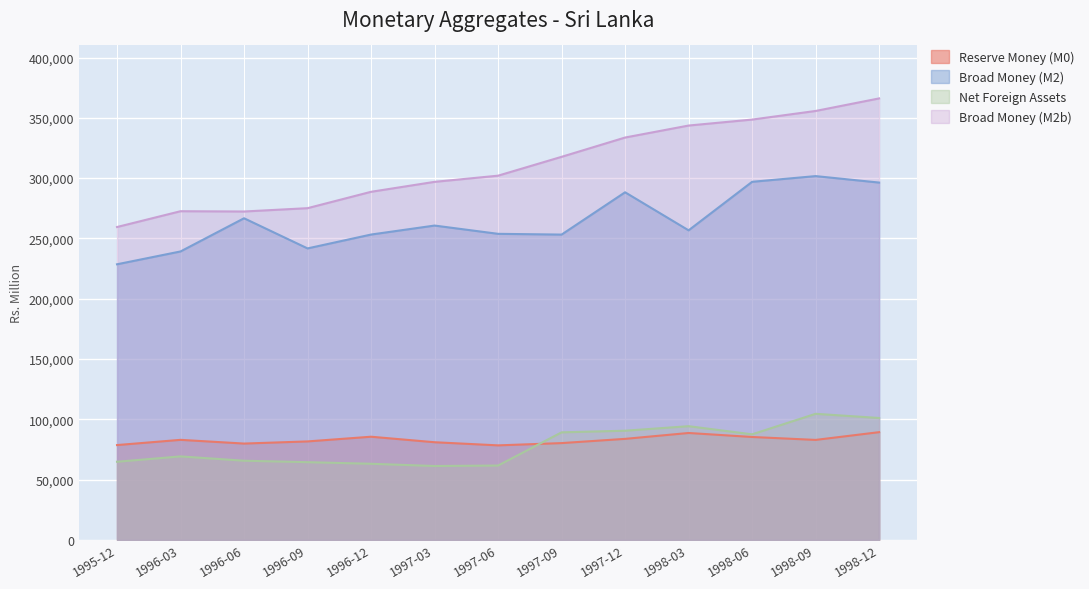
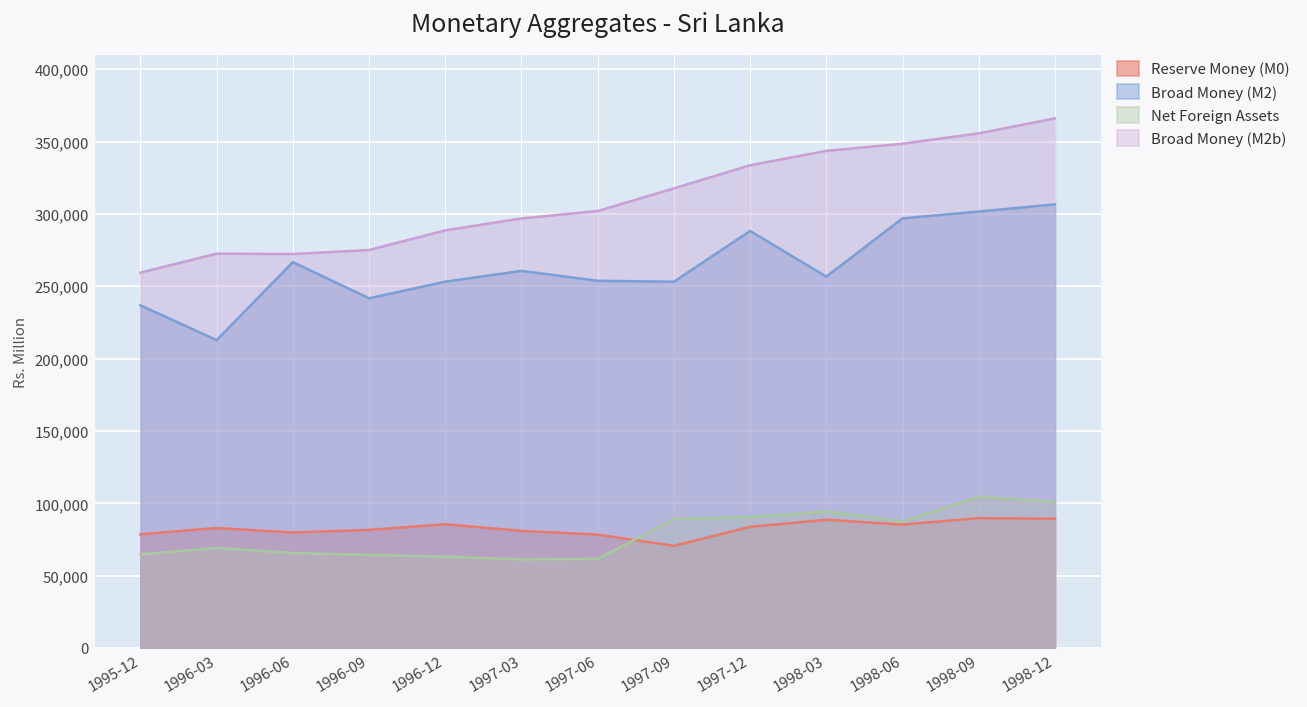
  {
    "Reserve Money (M0)": {
      "1995-12": "79,000",
      "1996-03": "83,000",
      "1996-06": "80,000",
      "1996-09": "82,000",
      "1996-12": "86,000",
      "1997-03": "81,000",
      "1997-06": "78,000",
-     "1997-09": "80,000",
+     "1997-09": "71,000",
      "1997-12": "84,000",
      "1998-03": "89,000",
      "1998-06": "85,000",
-     "1998-09": "83,000",
+     "1998-09": "90,000",
      "1998-12": "89,000"
    },
    "Broad Money (M2)": {
-     "1995-12": "229,000",
-     "1996-03": "239,000",
+     "1995-12": "237,000",
+     "1996-03": "213,000",
      "1996-06": "267,000",
      "1996-09": "242,000",
      "1996-12": "253,000",
      "1997-03": "261,000",
      "1997-06": "254,000",
      "1997-09": "253,000",
      "1997-12": "288,000",
      "1998-03": "257,000",
      "1998-06": "297,000",
      "1998-09": "302,000",
-     "1998-12": "296,000"
+     "1998-12": "307,000"
    }
  }
